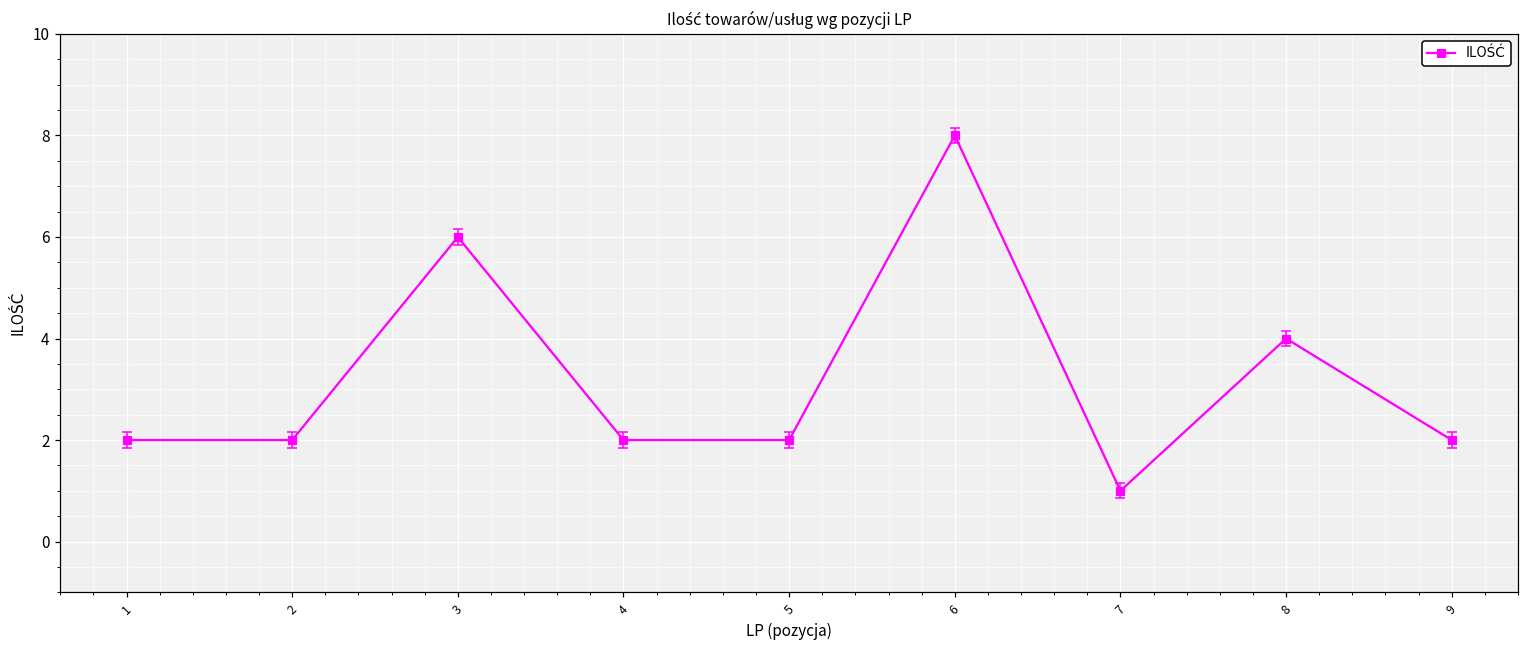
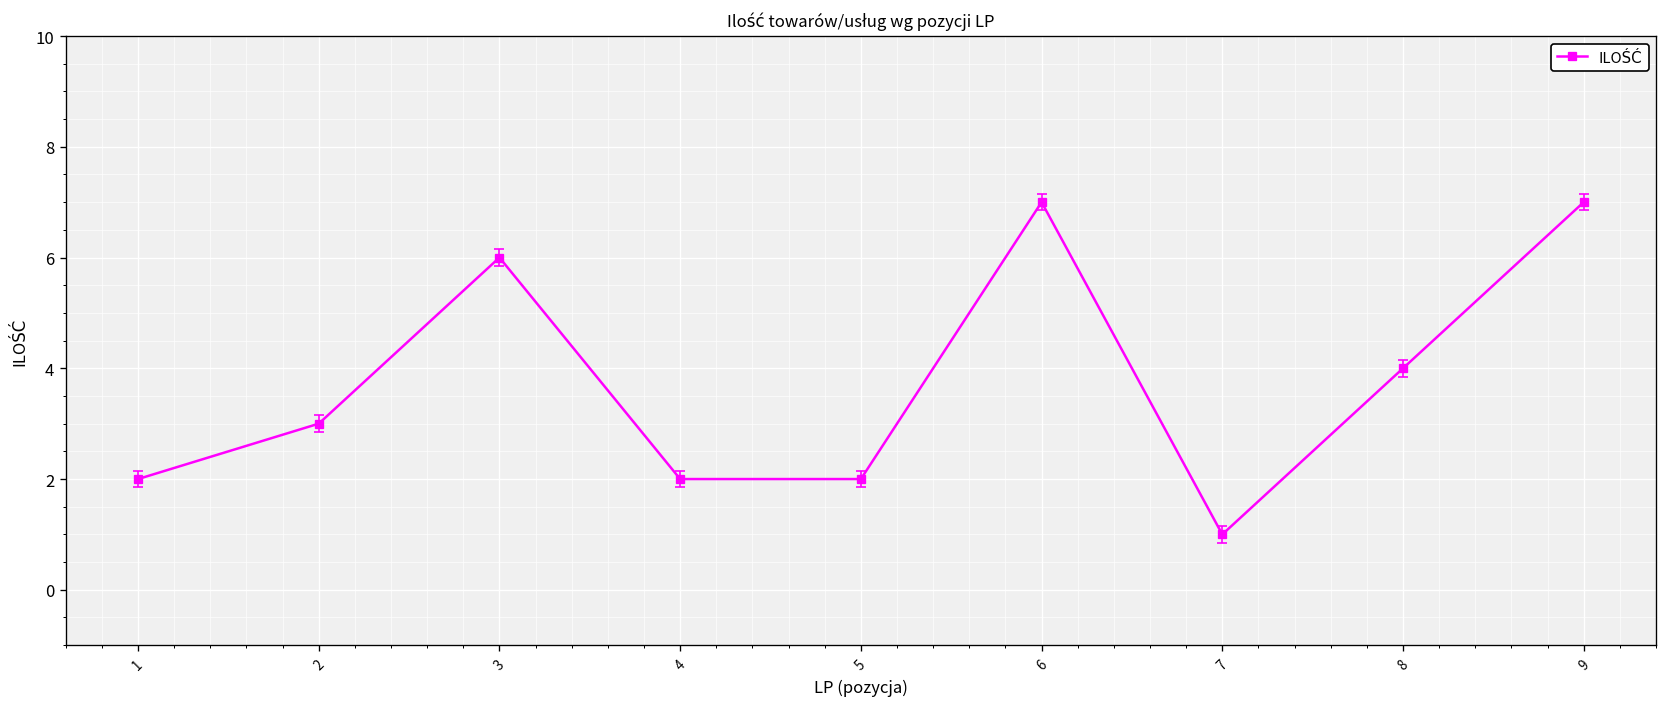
  {
    "ILOŚĆ": {
      "1": 2,
-     "2": 2,
+     "2": 3,
      "3": 6,
      "4": 2,
      "5": 2,
-     "6": 8,
+     "6": 7,
      "7": 1,
      "8": 4,
-     "9": 2
+     "9": 7
    }
  }
